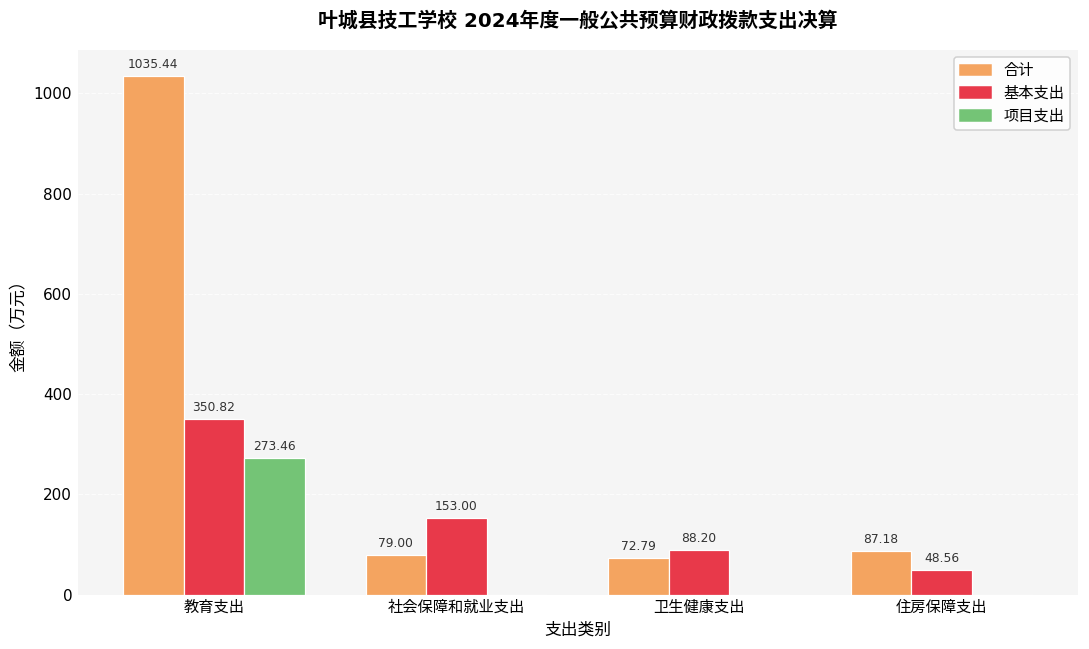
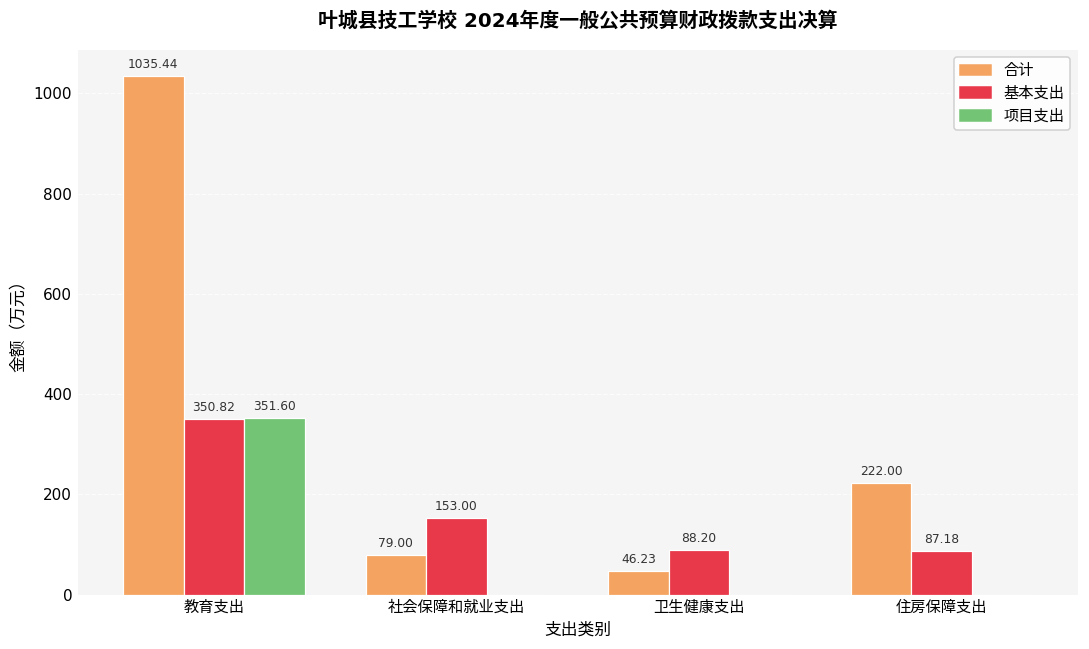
  {
    "合计": {
      "教育支出": 1035.44,
      "社会保障和就业支出": 79.00,
-     "卫生健康支出": 72.79,
-     "住房保障支出": 87.18
+     "卫生健康支出": 46.23,
+     "住房保障支出": 222.00
    },
    "基本支出": {
      "教育支出": 350.82,
      "社会保障和就业支出": 153.00,
      "卫生健康支出": 88.20,
-     "住房保障支出": 48.56
+     "住房保障支出": 87.18
    },
    "项目支出": {
-     "教育支出": 273.46
+     "教育支出": 351.60
    }
  }
